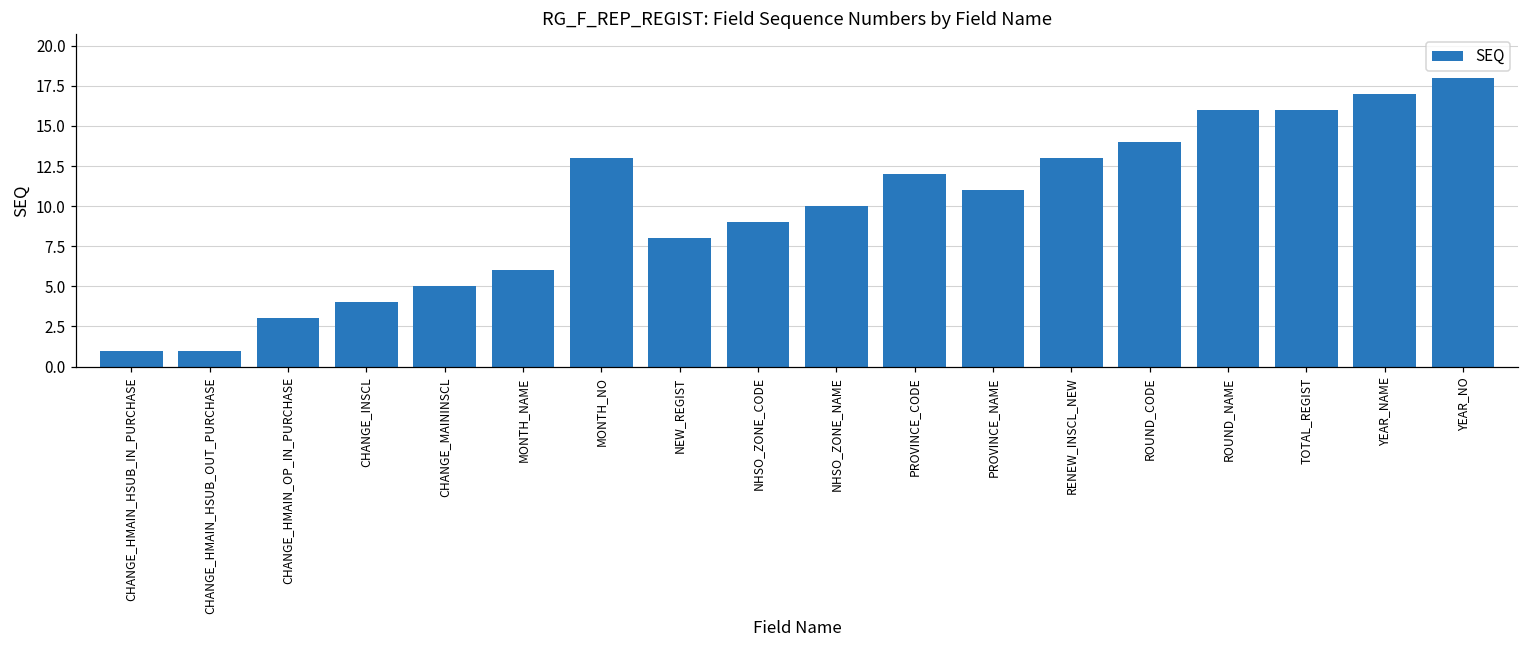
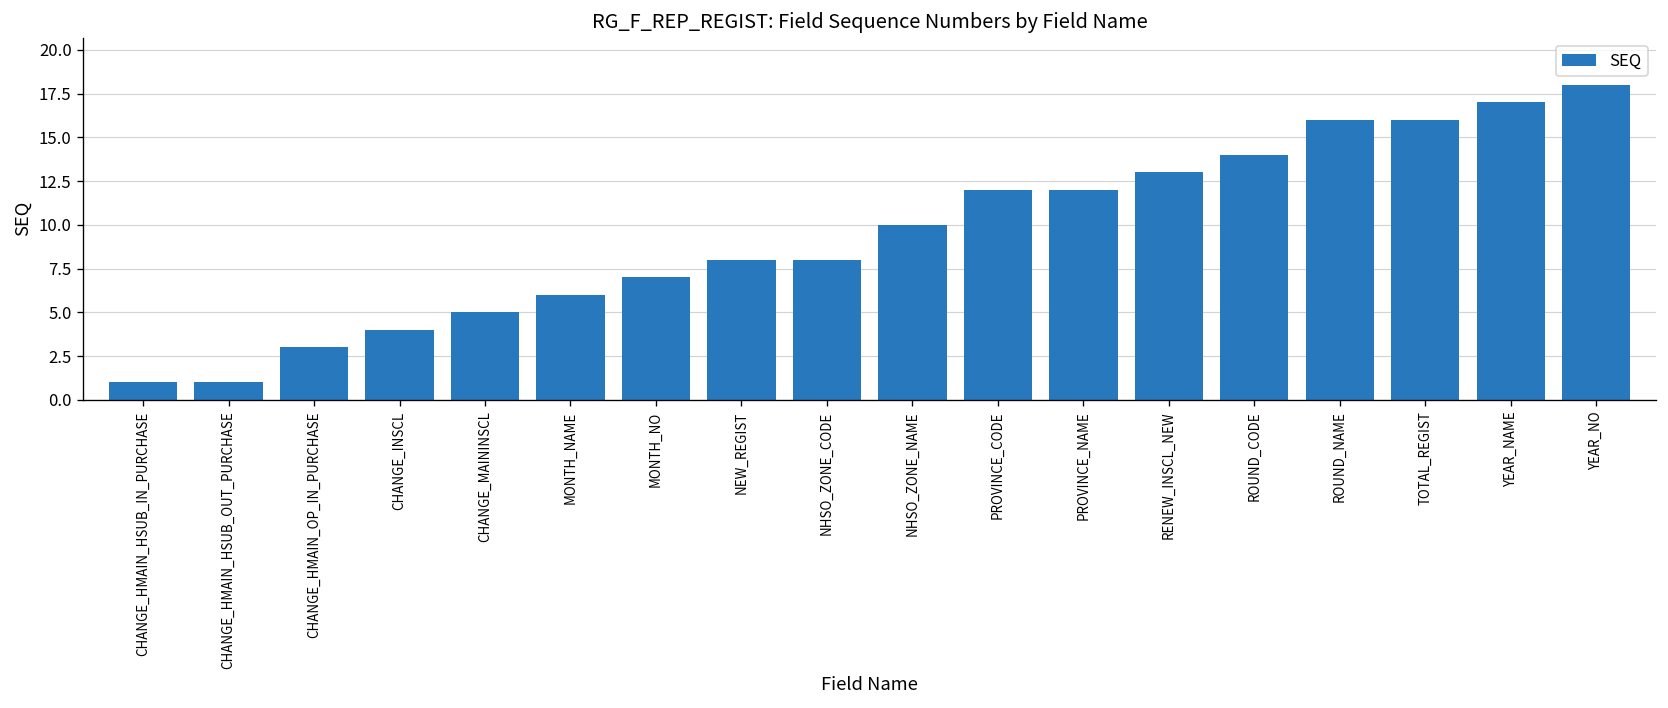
  {
    "CHANGE_HMAIN_HSUB_IN_PURCHASE": 1,
    "CHANGE_HMAIN_HSUB_OUT_PURCHASE": 1,
    "CHANGE_HMAIN_OP_IN_PURCHASE": 3,
    "CHANGE_INSCL": 4,
    "CHANGE_MAININSCL": 5,
    "MONTH_NAME": 6,
-   "MONTH_NO": 13,
+   "MONTH_NO": 7,
    "NEW_REGIST": 8,
-   "NHSO_ZONE_CODE": 9,
+   "NHSO_ZONE_CODE": 8,
    "NHSO_ZONE_NAME": 10,
    "PROVINCE_CODE": 12,
-   "PROVINCE_NAME": 11,
+   "PROVINCE_NAME": 12,
    "RENEW_INSCL_NEW": 13,
    "ROUND_CODE": 14,
    "ROUND_NAME": 16,
    "TOTAL_REGIST": 16,
    "YEAR_NAME": 17,
    "YEAR_NO": 18
  }
